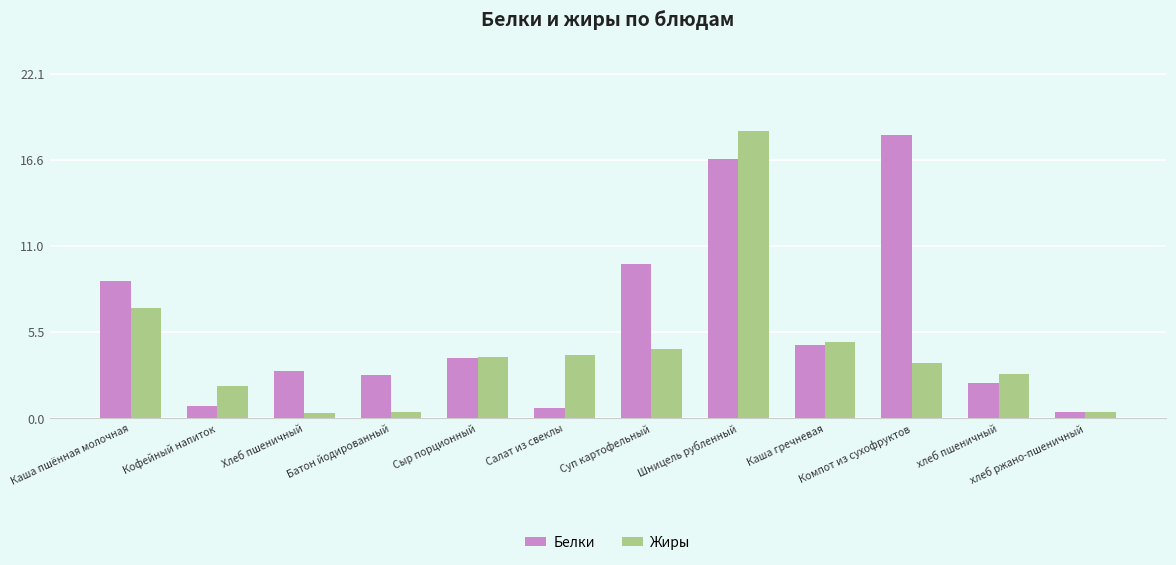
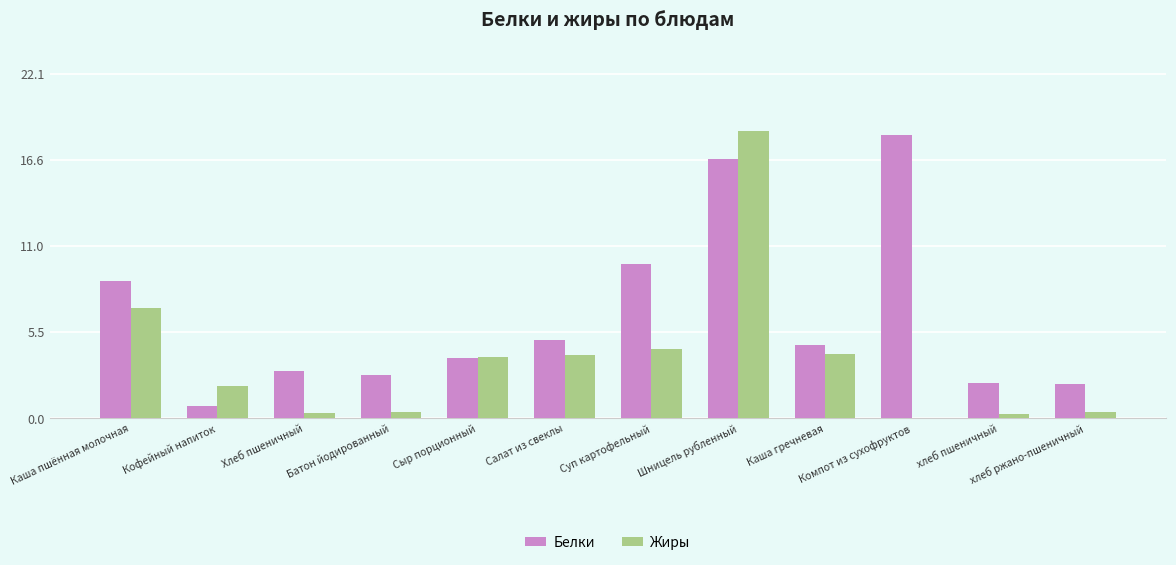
  {
    "Белки": {
      "Каша пшённая молочная": 8.8,
      "Кофейный напиток": 0.8,
      "Хлеб пшеничный": 3.0,
      "Батон йодированный": 2.8,
      "Сыр порционный": 3.9,
-     "Салат из свеклы": 0.7,
+     "Салат из свеклы": 5.1,
      "Суп картофельный": 9.9,
      "Шницель рубленный": 16.6,
      "Каша гречневая": 4.7,
      "Компот из сухофруктов": 18.2,
      "хлеб пшеничный": 2.3,
-     "хлеб ржано-пшеничный": 0.4
+     "хлеб ржано-пшеничный": 2.2
    },
    "Жиры": {
      "Каша пшённая молочная": 7.1,
      "Кофейный напиток": 2.1,
      "Хлеб пшеничный": 0.4,
      "Батон йодированный": 0.4,
      "Сыр порционный": 3.9,
      "Салат из свеклы": 4.1,
      "Суп картофельный": 4.5,
      "Шницель рубленный": 18.4,
-     "Каша гречневая": 4.9,
-     "Компот из сухофруктов": 3.6,
-     "хлеб пшеничный": 2.9,
+     "Каша гречневая": 4.1,
+     "Компот из сухофруктов": 0.1,
+     "хлеб пшеничный": 0.3,
      "хлеб ржано-пшеничный": 0.4
    }
  }
